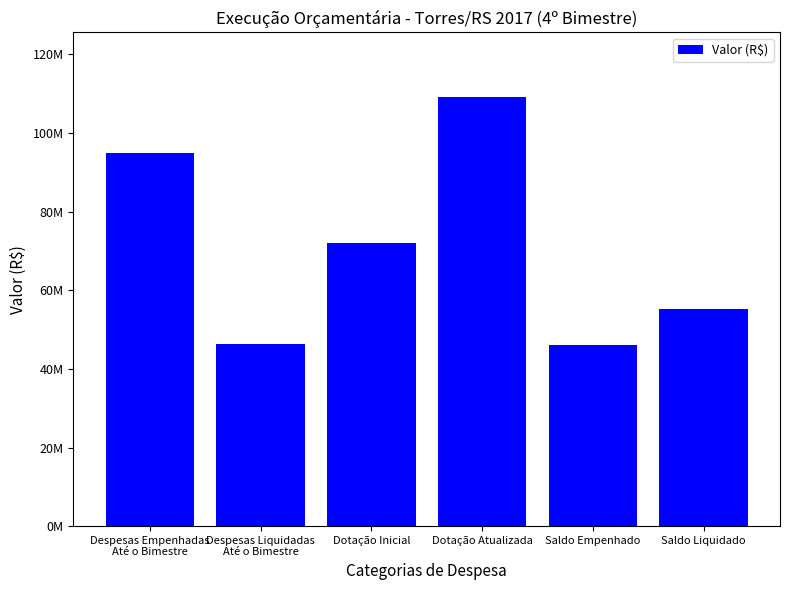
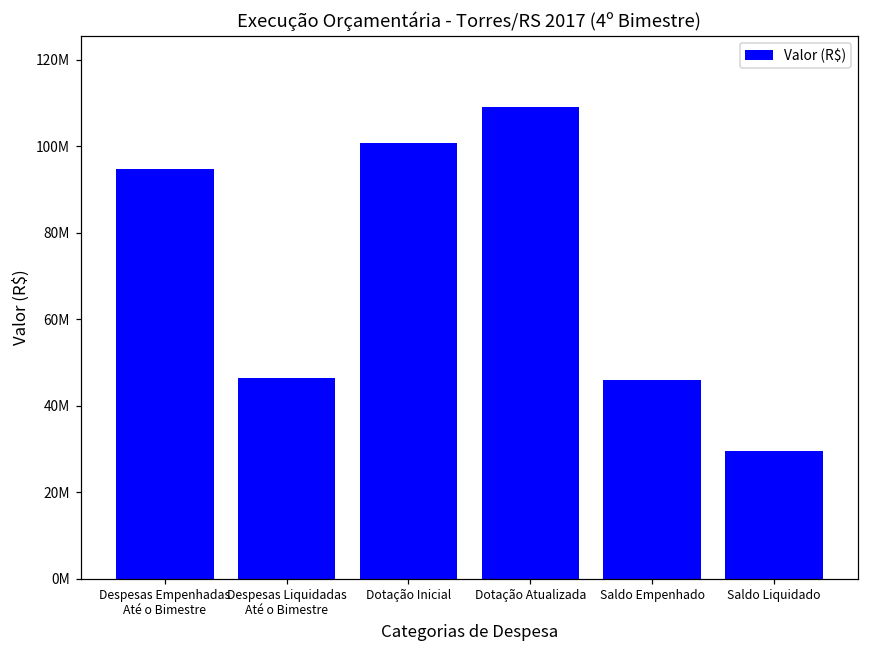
  {
    "Despesas Empenhadas Até o Bimestre": 95000000,
    "Despesas Liquidadas Até o Bimestre": 46000000,
-   "Dotação Inicial": 72000000,
+   "Dotação Inicial": 101000000,
    "Dotação Atualizada": 109000000,
    "Saldo Empenhado": 46000000,
-   "Saldo Liquidado": 55000000
+   "Saldo Liquidado": 29000000
  }
